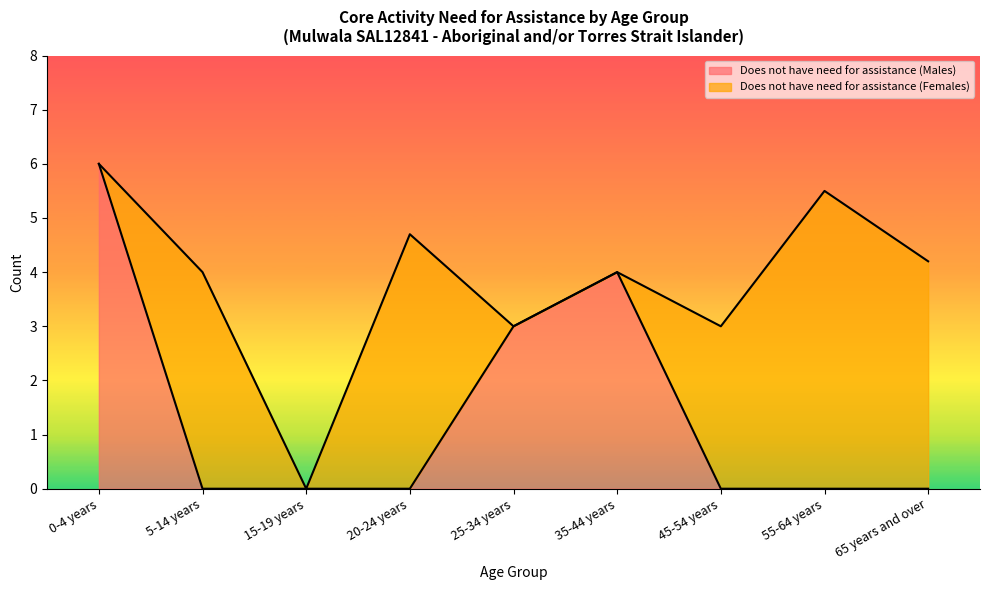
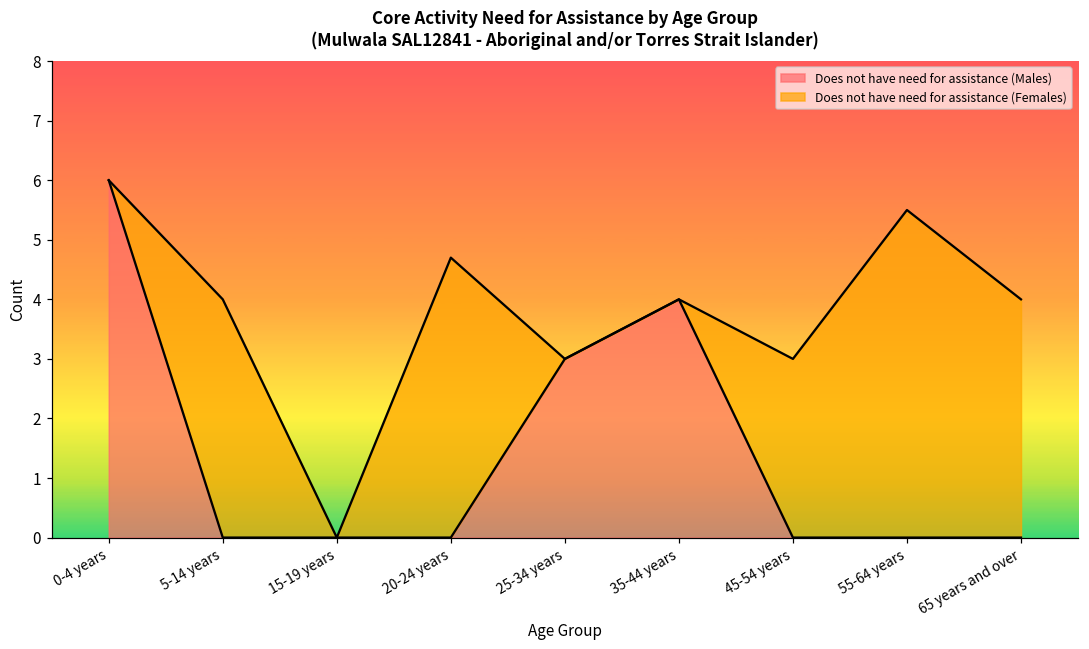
  {
    "Does not have need for assistance (Males)": {
      "5-14 years": 0.0,
      "20-24 years": 0.0,
      "45-54 years": 0.0,
      "55-64 years": 0.0,
      "65 years and over": 0.0
    },
    "Does not have need for assistance (Females)": {
      "5-14 years": 4.0,
      "20-24 years": 4.7,
      "45-54 years": 3.0,
      "55-64 years": 5.5,
-     "65 years and over": 4.2
+     "65 years and over": 4.0
    }
  }
